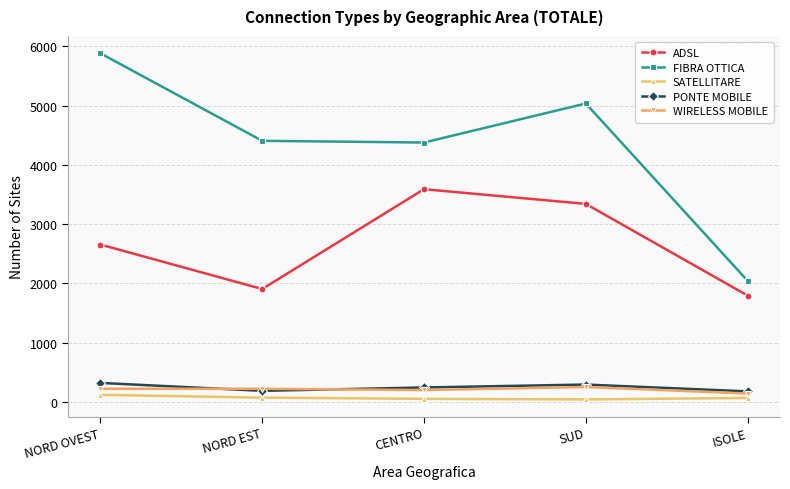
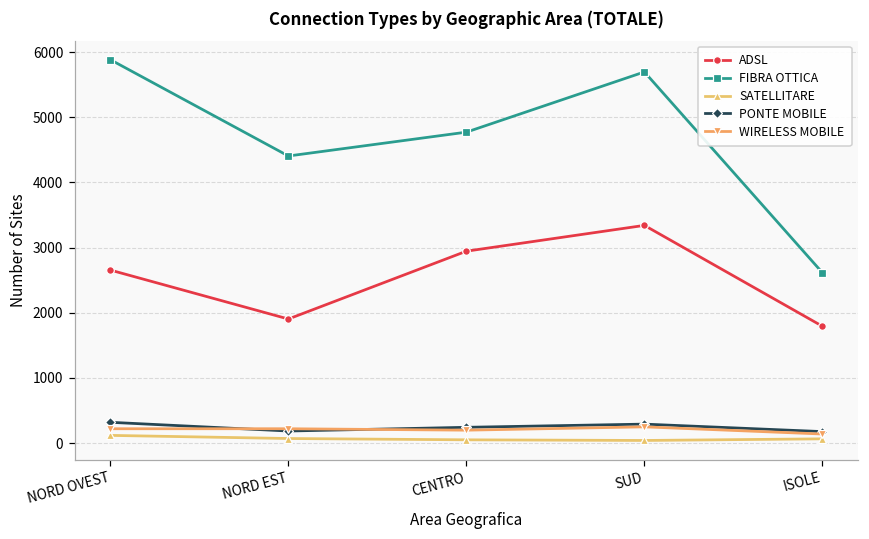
  {
    "ADSL": {
      "NORD OVEST": 2700,
      "NORD EST": 1900,
-     "CENTRO": 3600,
+     "CENTRO": 2900,
      "SUD": 3300,
      "ISOLE": 1800
    },
    "FIBRA OTTICA": {
      "NORD OVEST": 5900,
      "NORD EST": 4400,
-     "CENTRO": 4400,
-     "SUD": 5000,
-     "ISOLE": 2000
+     "CENTRO": 4800,
+     "SUD": 5700,
+     "ISOLE": 2600
    },
    "PONTE MOBILE": {
      "NORD OVEST": 300,
      "CENTRO": 200
    }
  }
